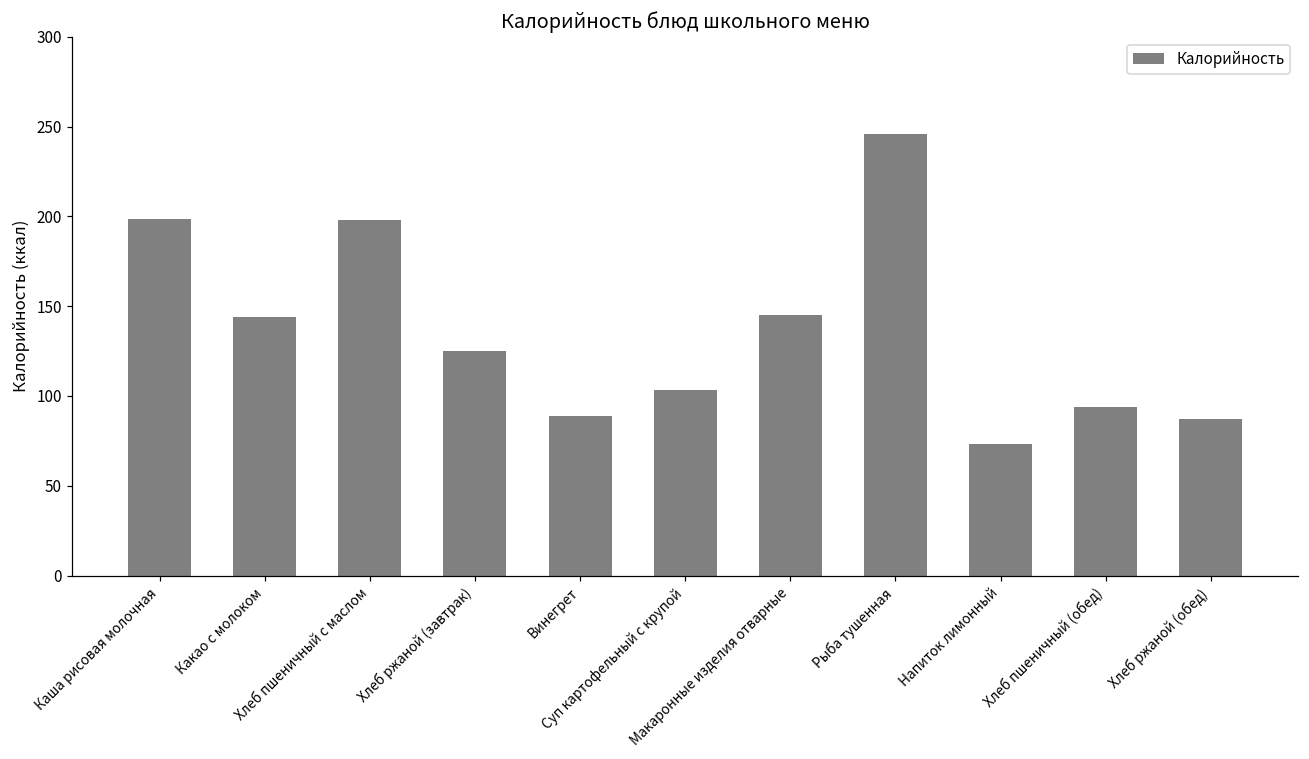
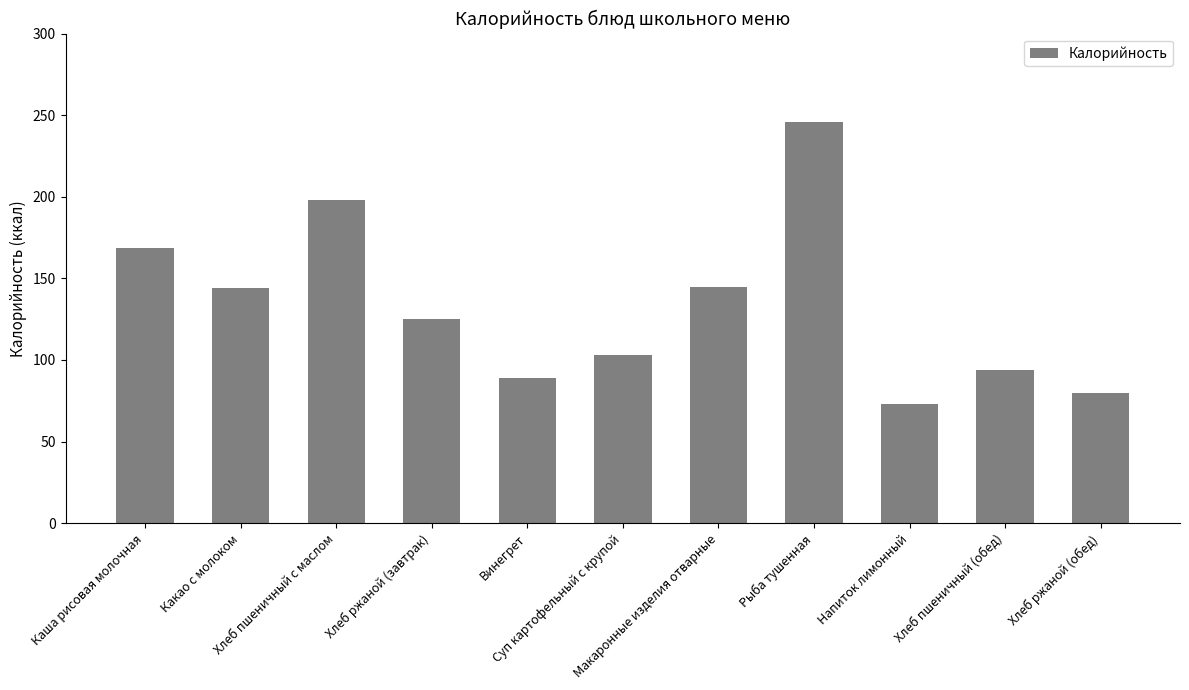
  {
-   "Каша рисовая молочная": 199,
+   "Каша рисовая молочная": 169,
    "Какао с молоком": 144,
    "Хлеб пшеничный с маслом": 198,
    "Хлеб ржаной (завтрак)": 125,
    "Винегрет": 89,
    "Суп картофельный с крупой": 103,
    "Макаронные изделия отварные": 145,
    "Рыба тушенная": 246,
    "Напиток лимонный": 73,
    "Хлеб пшеничный (обед)": 94,
-   "Хлеб ржаной (обед)": 87
+   "Хлеб ржаной (обед)": 80
  }
